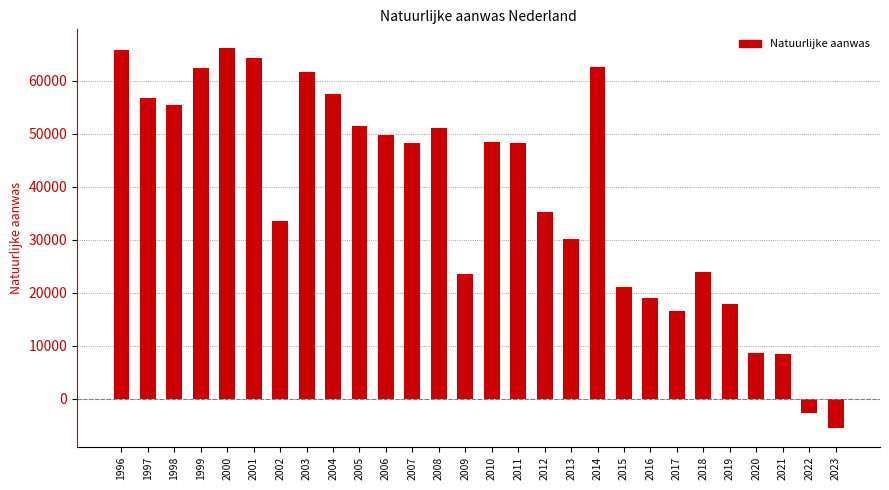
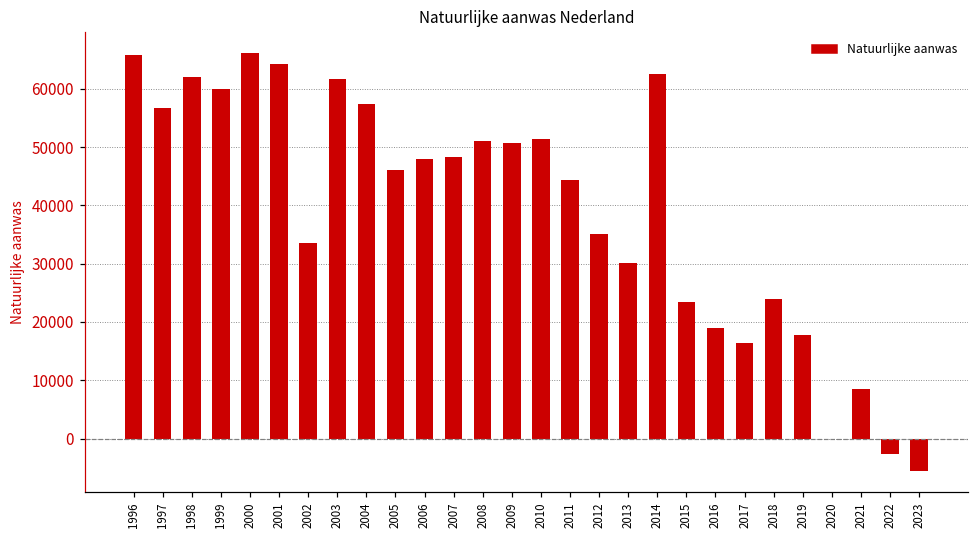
  {
    "1996": 66000,
    "1997": 57000,
-   "1998": 55000,
-   "1999": 62000,
+   "1998": 62000,
+   "1999": 60000,
    "2000": 66000,
    "2001": 64000,
    "2002": 34000,
    "2003": 62000,
    "2004": 57000,
-   "2005": 52000,
-   "2006": 50000,
+   "2005": 46000,
+   "2006": 48000,
    "2007": 48000,
    "2008": 51000,
-   "2009": 23000,
-   "2010": 48000,
-   "2011": 48000,
+   "2009": 51000,
+   "2010": 51000,
+   "2011": 44000,
    "2012": 35000,
    "2013": 30000,
    "2014": 63000,
-   "2015": 21000,
+   "2015": 23000,
    "2016": 19000,
    "2017": 16000,
    "2018": 24000,
    "2019": 18000,
-   "2020": 9000,
+   "2020": 0,
    "2021": 8000,
    "2022": -3000,
    "2023": -6000
  }
